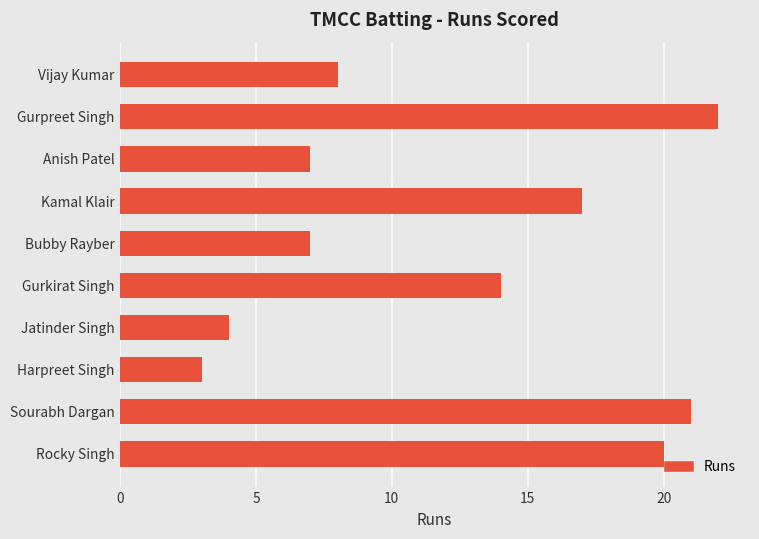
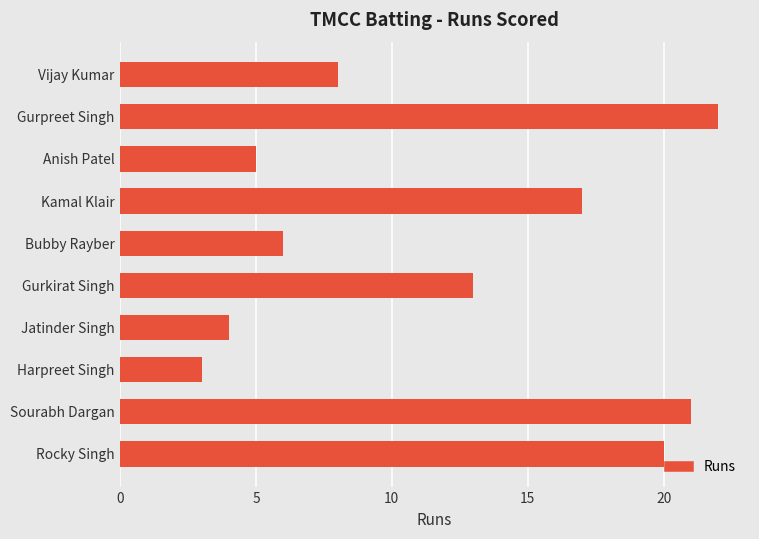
  {
    "Vijay Kumar": 8,
    "Gurpreet Singh": 22,
-   "Anish Patel": 7,
+   "Anish Patel": 5,
    "Kamal Klair": 17,
-   "Bubby Rayber": 7,
-   "Gurkirat Singh": 14,
+   "Bubby Rayber": 6,
+   "Gurkirat Singh": 13,
    "Jatinder Singh": 4,
    "Harpreet Singh": 3,
    "Sourabh Dargan": 21,
    "Rocky Singh": 20
  }
